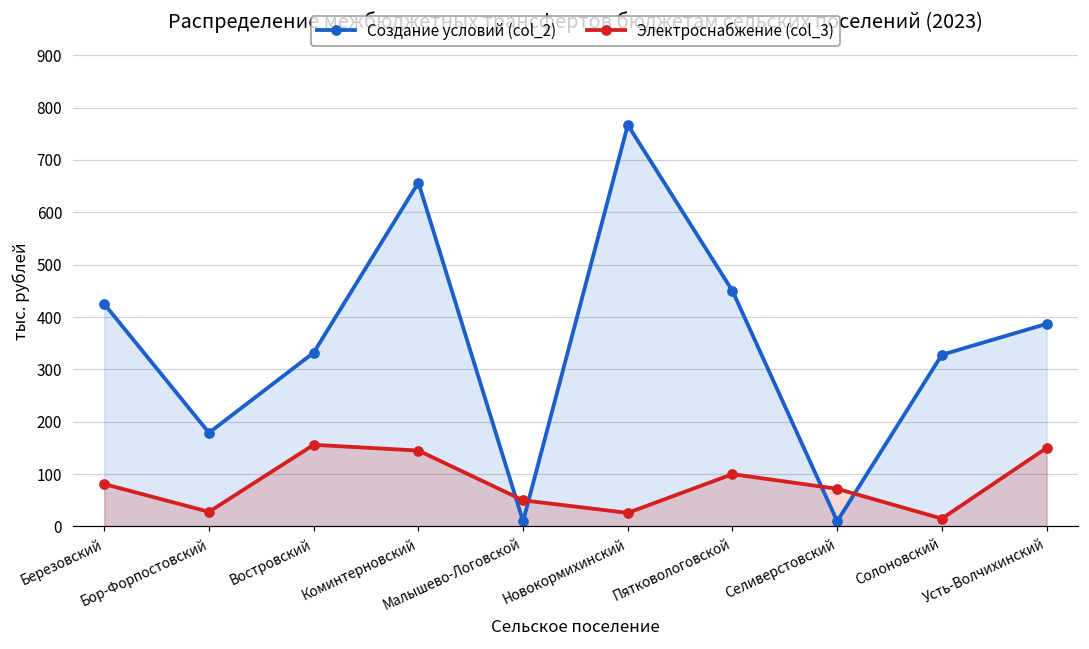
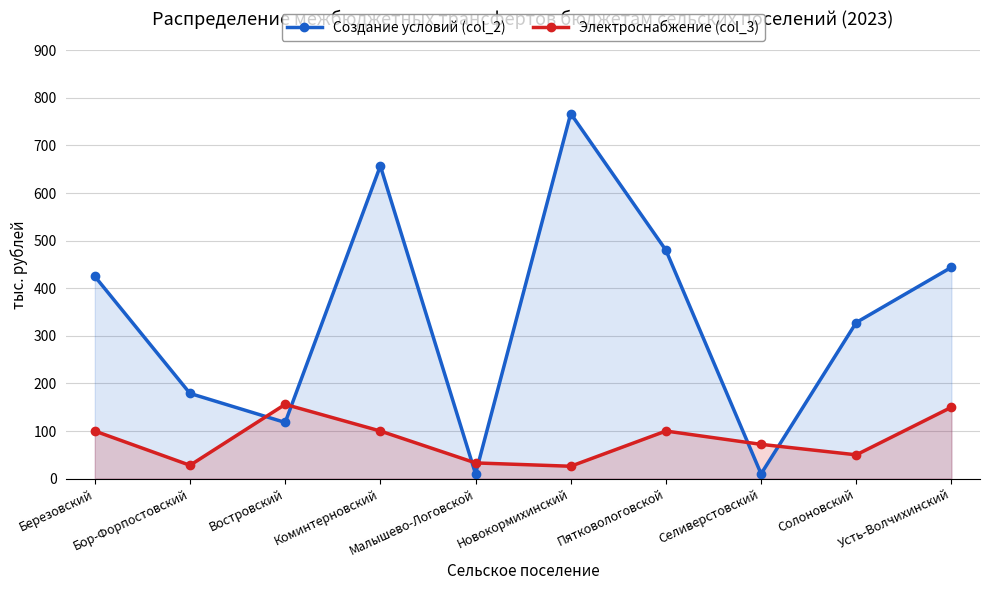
  {
    "Создание условий (col_2)": {
      "Березовский": 430,
      "Бор-Форпостовский": 180,
-     "Востровский": 330,
+     "Востровский": 120,
      "Коминтерновский": 660,
      "Малышево-Логовской": 10,
      "Новокормихинский": 770,
-     "Пятковологовской": 450,
+     "Пятковологовской": 480,
      "Селиверстовский": 10,
      "Солоновский": 330,
-     "Усть-Волчихинский": 390
+     "Усть-Волчихинский": 440
    },
    "Электроснабжение (col_3)": {
-     "Березовский": 80,
+     "Березовский": 100,
      "Бор-Форпостовский": 30,
      "Востровский": 160,
-     "Коминтерновский": 150,
-     "Малышево-Логовской": 50,
+     "Коминтерновский": 100,
+     "Малышево-Логовской": 30,
      "Новокормихинский": 30,
      "Пятковологовской": 100,
      "Селиверстовский": 70,
-     "Солоновский": 20,
+     "Солоновский": 50,
      "Усть-Волчихинский": 150
    }
  }
